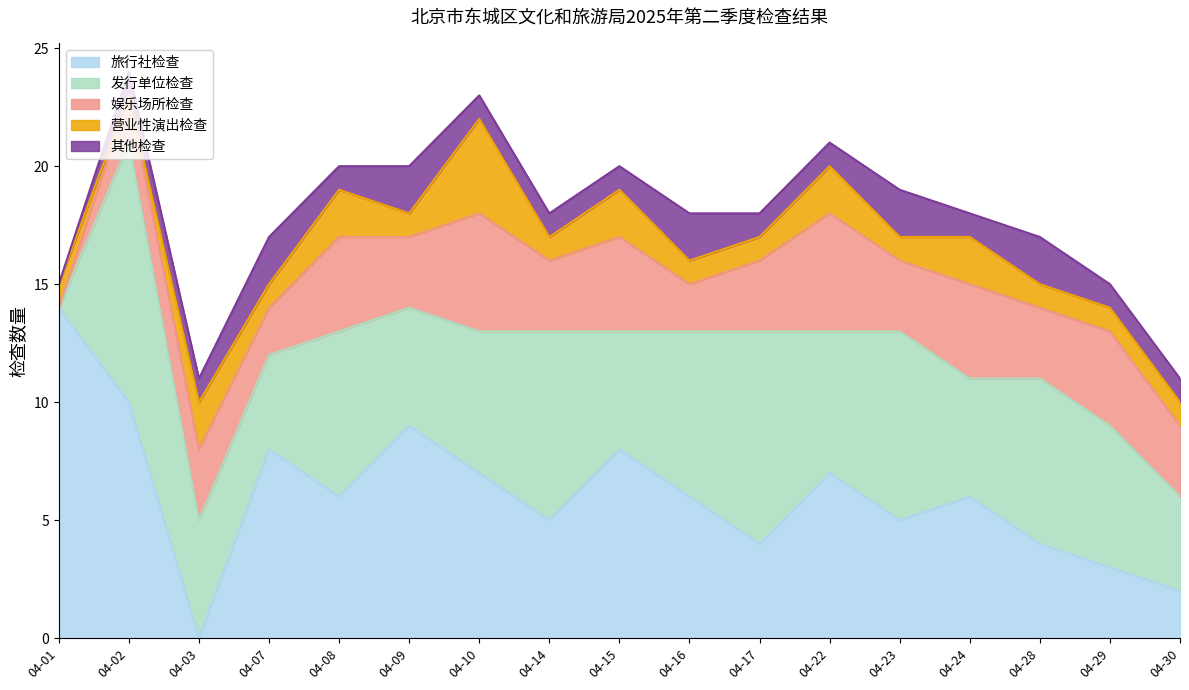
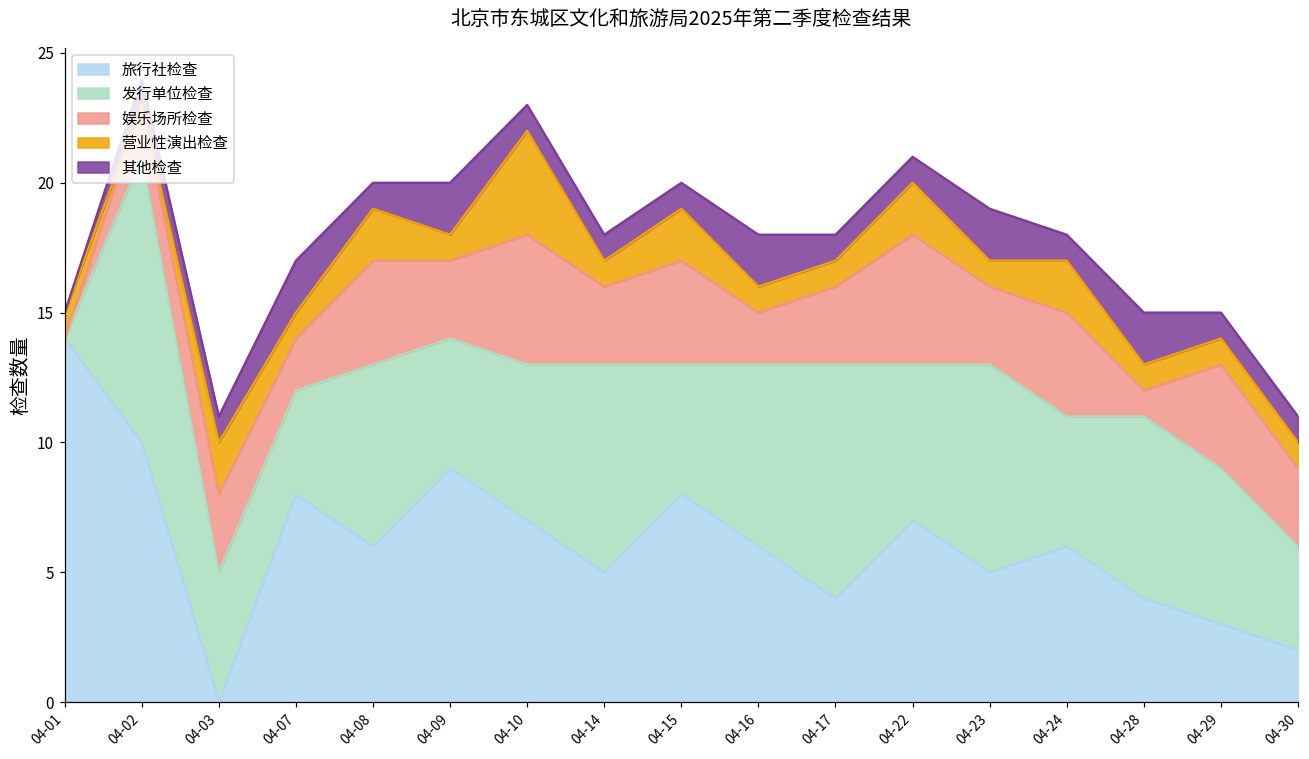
  {
    "娱乐场所检查": {
      "04-03": 3,
      "04-07": 2,
      "04-08": 4,
      "04-09": 3,
      "04-10": 5,
      "04-14": 3,
      "04-15": 4,
      "04-16": 2,
      "04-17": 3,
      "04-22": 5,
      "04-23": 3,
      "04-24": 4,
-     "04-28": 3,
+     "04-28": 1,
      "04-29": 4,
      "04-30": 3
    },
    "营业性演出检查": {
      "04-03": 2,
      "04-07": 1,
      "04-08": 2,
      "04-09": 1,
      "04-10": 4,
      "04-14": 1,
      "04-15": 2,
      "04-16": 1,
      "04-17": 1,
      "04-22": 2,
      "04-23": 1,
      "04-24": 2,
      "04-28": 1,
      "04-29": 1,
      "04-30": 1
    },
    "其他检查": {
      "04-03": 1,
      "04-07": 2,
      "04-08": 1,
      "04-09": 2,
      "04-10": 1,
      "04-14": 1,
      "04-15": 1,
      "04-16": 2,
      "04-17": 1,
      "04-22": 1,
      "04-23": 2,
      "04-24": 1,
      "04-28": 2,
      "04-29": 1,
      "04-30": 1
    }
  }
